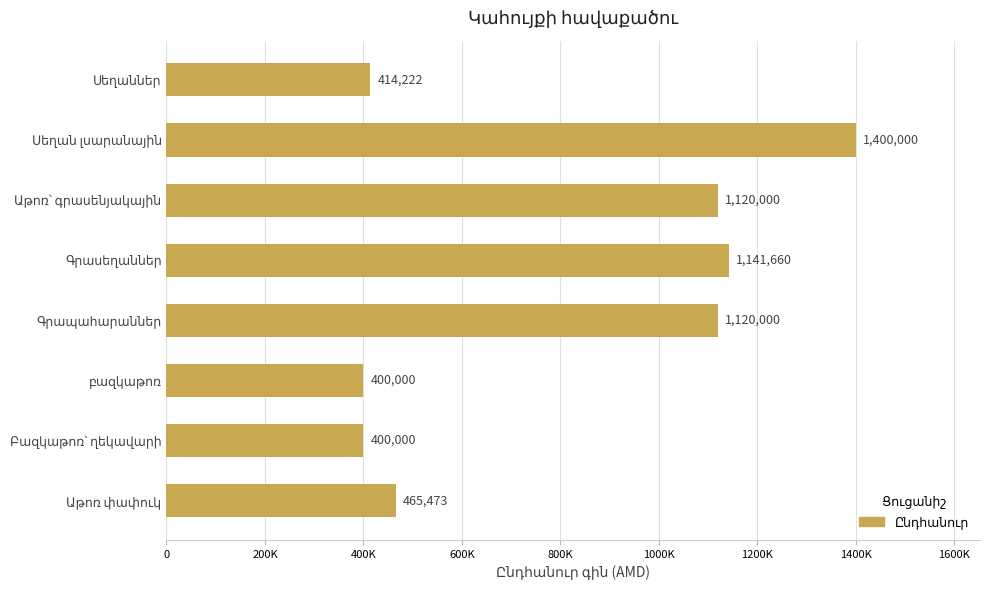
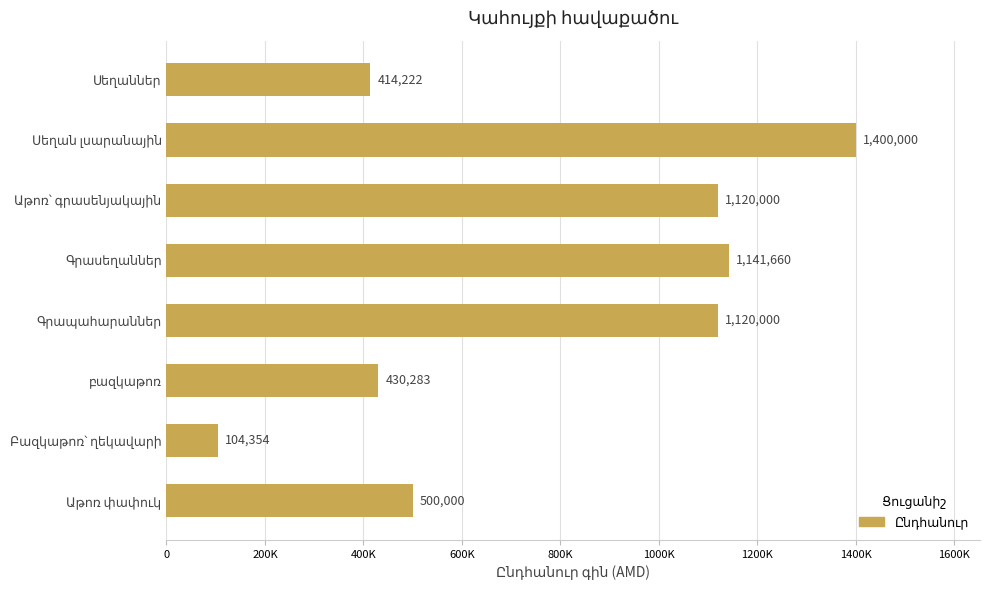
  {
    "Սեղաններ": "414,222",
    "Սեղան լսարանային": "1,400,000",
    "Աթոռ՝ գրասենյակային": "1,120,000",
    "Գրասեղաններ": "1,141,660",
    "Գրապահարաններ": "1,120,000",
-   "բազկաթոռ": "400,000",
-   "Բազկաթոռ՝ ղեկավարի": "400,000",
-   "Աթոռ փափուկ": "465,473"
+   "բազկաթոռ": "430,283",
+   "Բազկաթոռ՝ ղեկավարի": "104,354",
+   "Աթոռ փափուկ": "500,000"
  }
